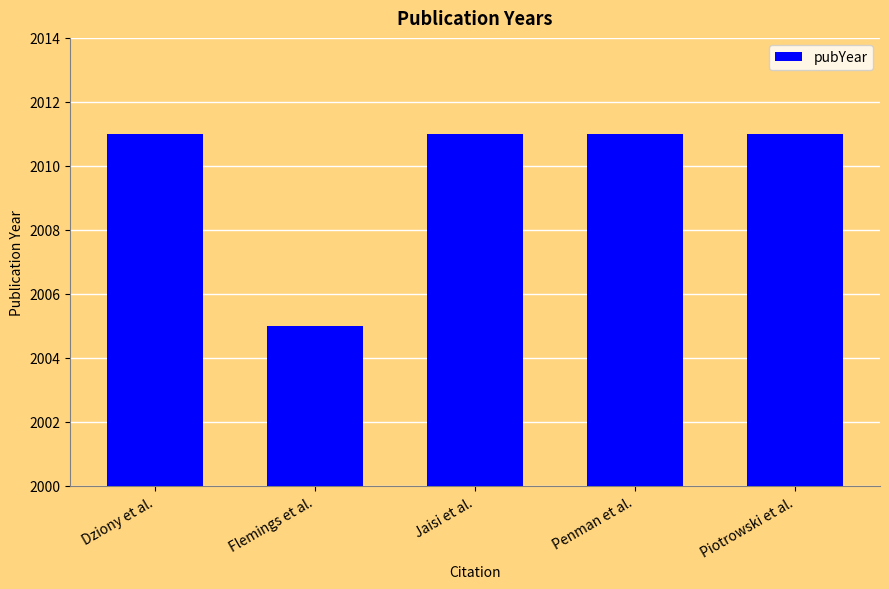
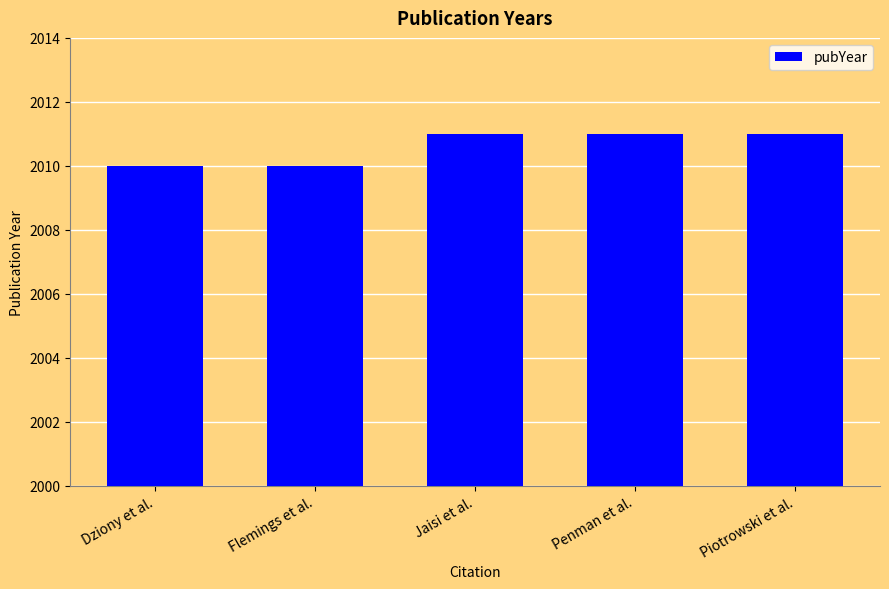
  {
-   "Dziony et al.": 2011,
-   "Flemings et al.": 2005,
+   "Dziony et al.": 2010,
+   "Flemings et al.": 2010,
    "Jaisi et al.": 2011,
    "Penman et al.": 2011,
    "Piotrowski et al.": 2011
  }
